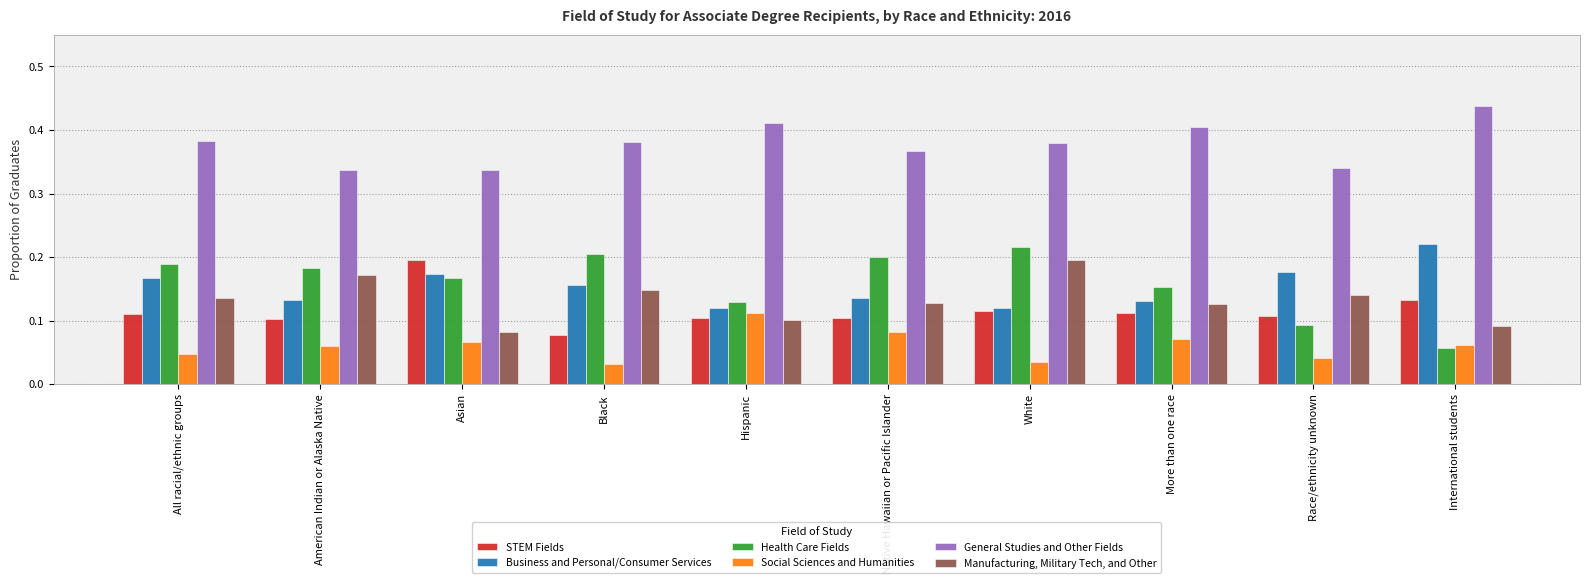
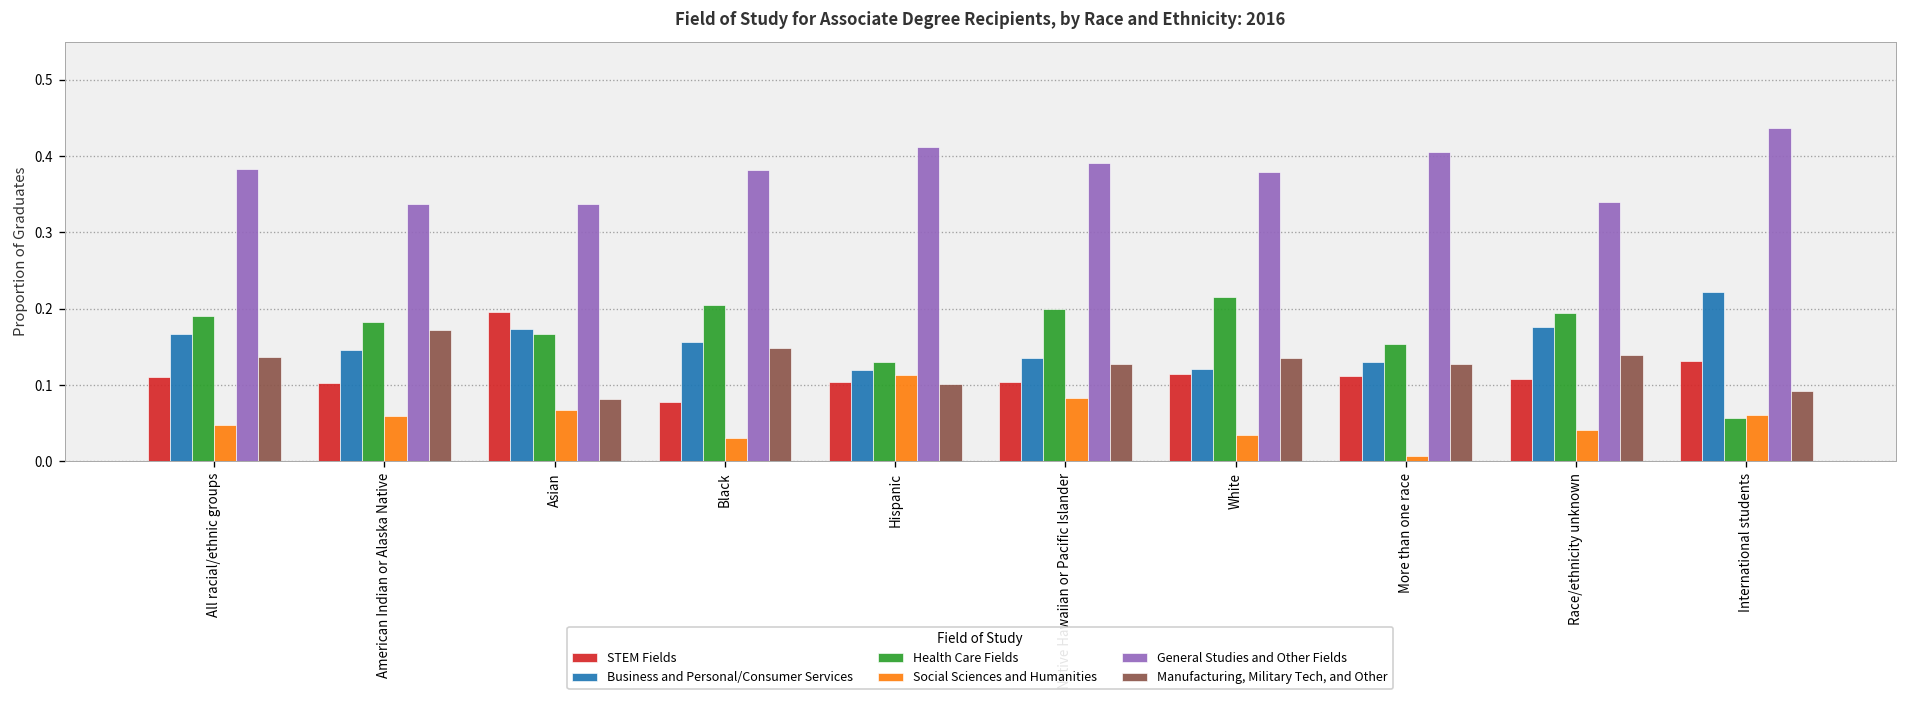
  {
    "STEM Fields": {
      "All racial/ethnic groups": 0.11,
      "American Indian or Alaska Native": 0.10,
      "Asian": 0.20,
      "Black": 0.08,
      "Hispanic": 0.10,
      "Native Hawaiian or Pacific Islander": 0.10,
      "White": 0.11,
      "More than one race": 0.11,
      "Race/ethnicity unknown": 0.11,
      "International students": 0.13
    },
    "Business and Personal/Consumer Services": {
      "All racial/ethnic groups": 0.17,
-     "American Indian or Alaska Native": 0.13,
+     "American Indian or Alaska Native": 0.15,
      "Asian": 0.17,
      "Black": 0.16,
      "Hispanic": 0.12,
      "Native Hawaiian or Pacific Islander": 0.14,
      "White": 0.12,
      "More than one race": 0.13,
      "Race/ethnicity unknown": 0.18,
      "International students": 0.22
    },
    "Health Care Fields": {
      "All racial/ethnic groups": 0.19,
      "American Indian or Alaska Native": 0.18,
      "Asian": 0.17,
      "Black": 0.20,
      "Hispanic": 0.13,
      "Native Hawaiian or Pacific Islander": 0.20,
      "White": 0.22,
      "More than one race": 0.15,
-     "Race/ethnicity unknown": 0.09,
+     "Race/ethnicity unknown": 0.19,
      "International students": 0.06
    },
    "Social Sciences and Humanities": {
      "All racial/ethnic groups": 0.05,
      "American Indian or Alaska Native": 0.06,
      "Asian": 0.07,
      "Black": 0.03,
      "Hispanic": 0.11,
      "Native Hawaiian or Pacific Islander": 0.08,
      "White": 0.03,
-     "More than one race": 0.07,
+     "More than one race": 0.01,
      "Race/ethnicity unknown": 0.04,
      "International students": 0.06
    },
    "General Studies and Other Fields": {
      "All racial/ethnic groups": 0.38,
      "American Indian or Alaska Native": 0.34,
      "Asian": 0.34,
      "Black": 0.38,
      "Hispanic": 0.41,
-     "Native Hawaiian or Pacific Islander": 0.37,
+     "Native Hawaiian or Pacific Islander": 0.39,
      "White": 0.38,
      "More than one race": 0.40,
      "Race/ethnicity unknown": 0.34,
      "International students": 0.44
    },
    "Manufacturing, Military Tech, and Other": {
      "All racial/ethnic groups": 0.14,
      "American Indian or Alaska Native": 0.17,
      "Asian": 0.08,
      "Black": 0.15,
      "Hispanic": 0.10,
      "Native Hawaiian or Pacific Islander": 0.13,
-     "White": 0.19,
+     "White": 0.14,
      "More than one race": 0.13,
      "Race/ethnicity unknown": 0.14,
      "International students": 0.09
    }
  }
